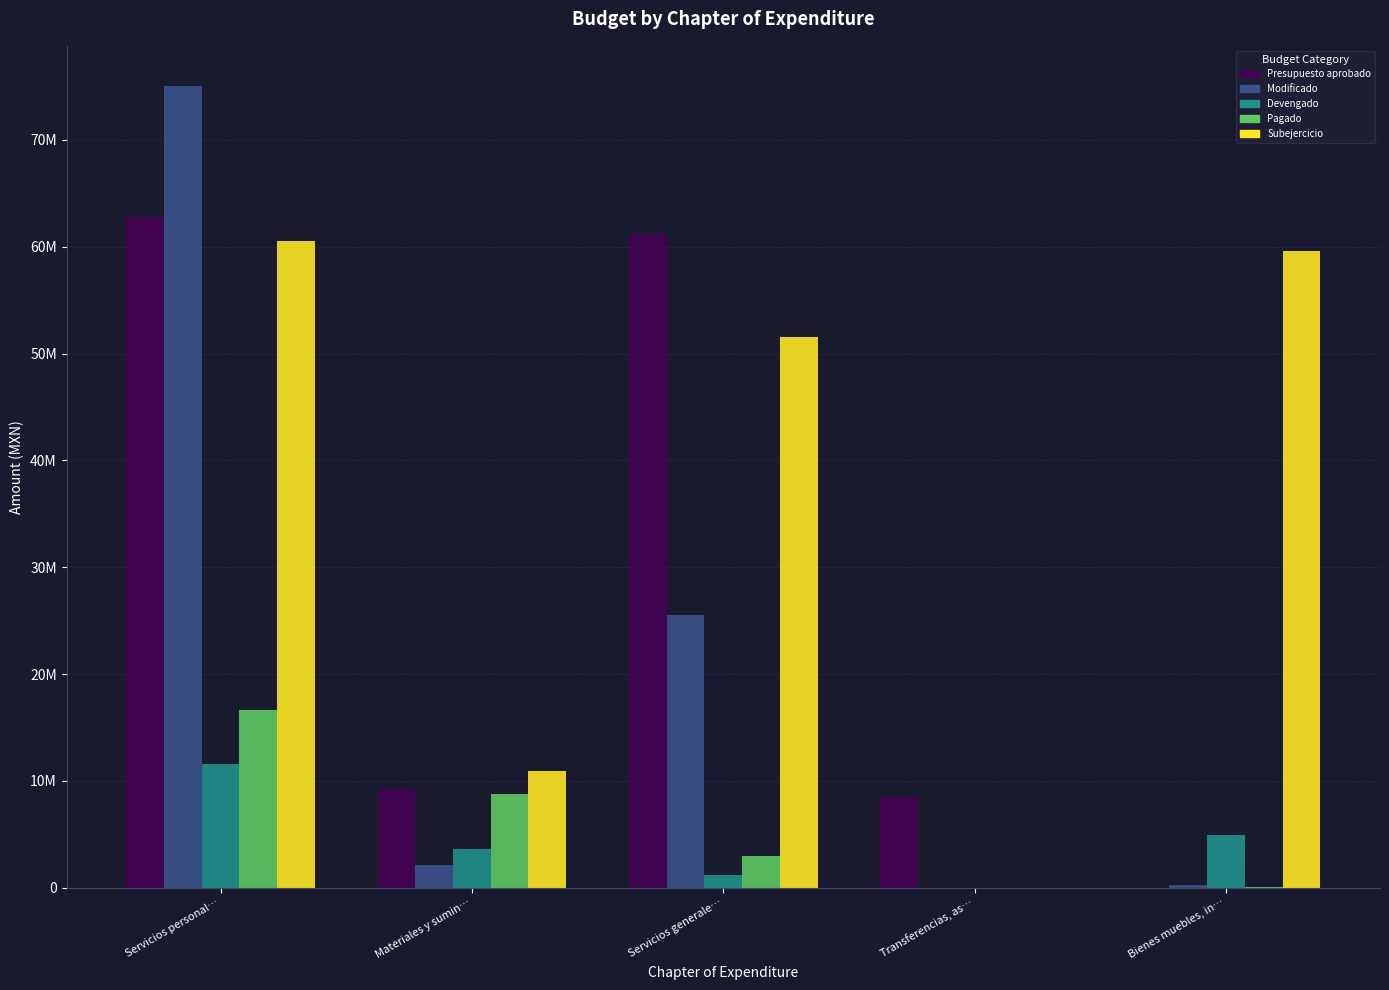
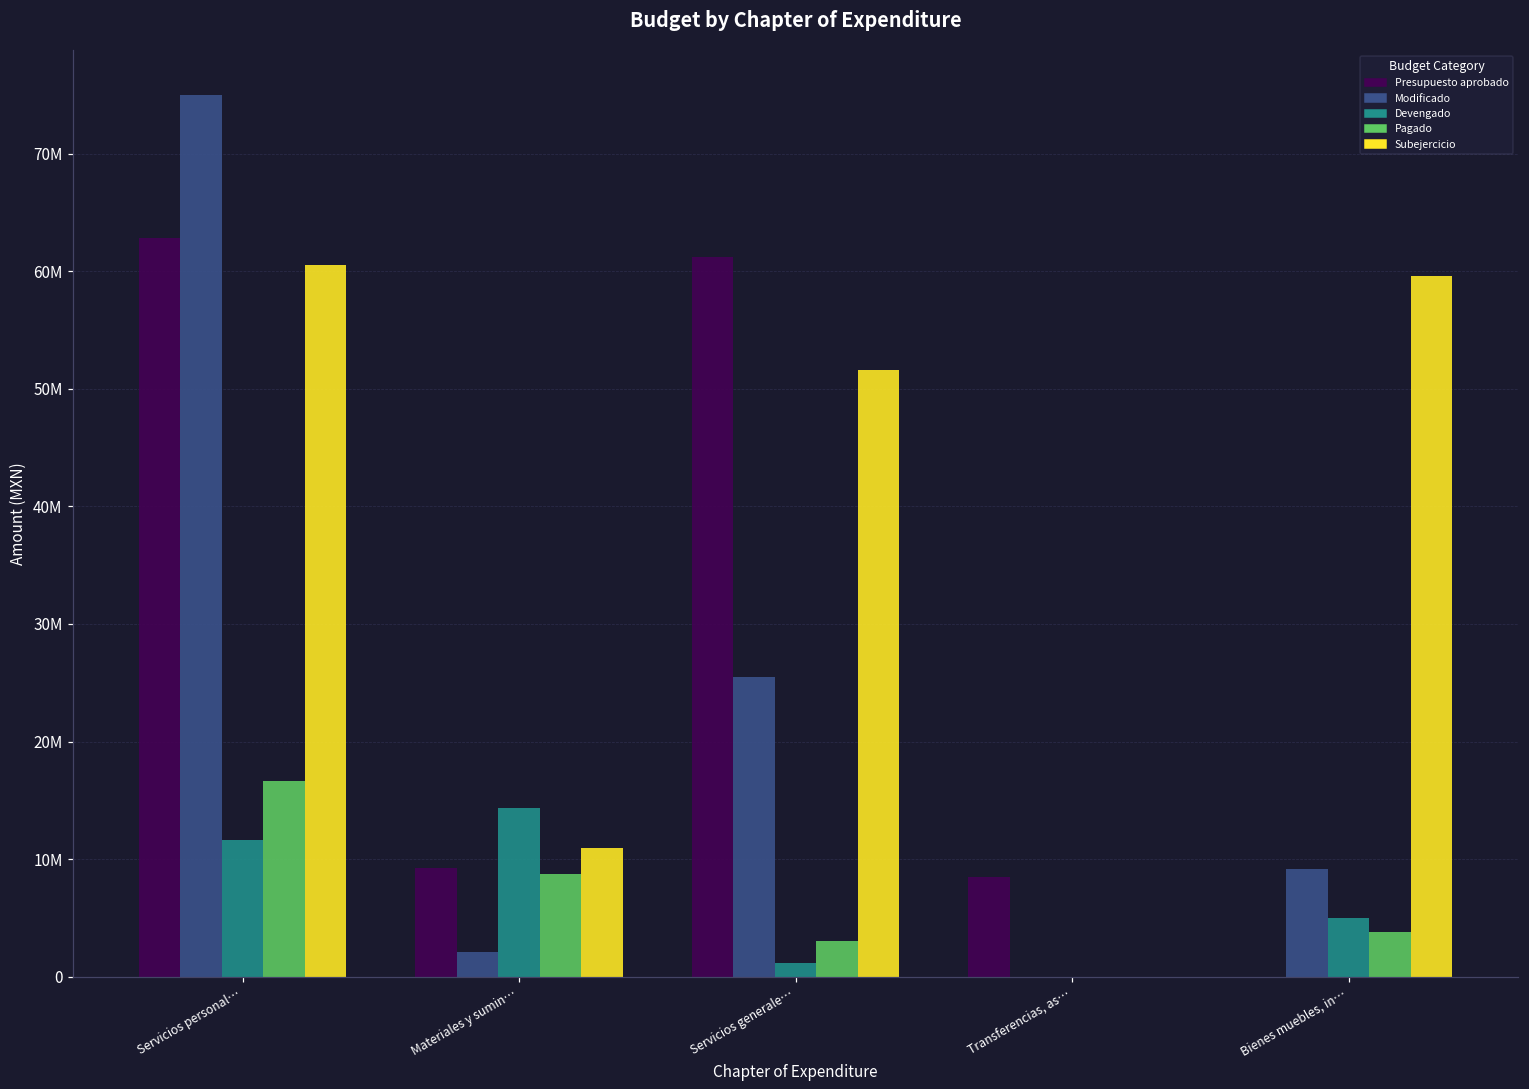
  {
    "Presupuesto aprobado": {
      "Servicios personal…": 62800000,
      "Materiales y sumin…": 9300000,
      "Servicios generale…": 61200000,
      "Transferencias, as…": 8500000,
      "Bienes muebles, in…": 0
    },
    "Modificado": {
      "Servicios personal…": 75000000,
      "Materiales y sumin…": 2100000,
      "Servicios generale…": 25500000,
      "Transferencias, as…": 0,
-     "Bienes muebles, in…": 200000
+     "Bienes muebles, in…": 9100000
    },
    "Devengado": {
      "Servicios personal…": 11600000,
-     "Materiales y sumin…": 3700000,
+     "Materiales y sumin…": 14400000,
      "Servicios generale…": 1200000,
      "Transferencias, as…": 0,
      "Bienes muebles, in…": 5000000
    },
    "Pagado": {
      "Servicios personal…": 16600000,
      "Materiales y sumin…": 8700000,
      "Servicios generale…": 3000000,
      "Transferencias, as…": 0,
-     "Bienes muebles, in…": 0
+     "Bienes muebles, in…": 3800000
    },
    "Subejercicio": {
      "Servicios personal…": 60500000,
      "Materiales y sumin…": 10900000,
      "Servicios generale…": 51600000,
      "Transferencias, as…": 0,
      "Bienes muebles, in…": 59600000
    }
  }
